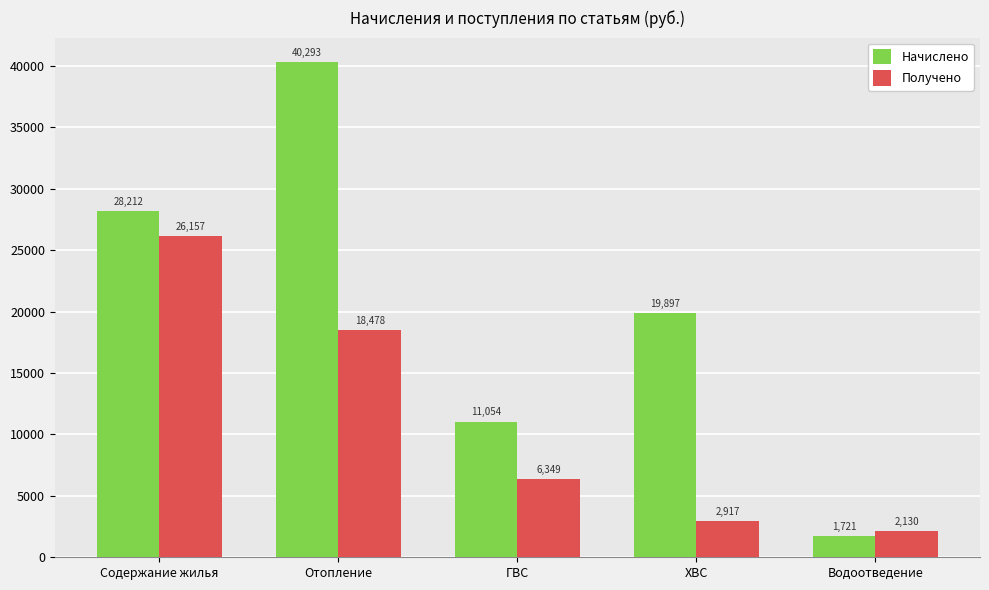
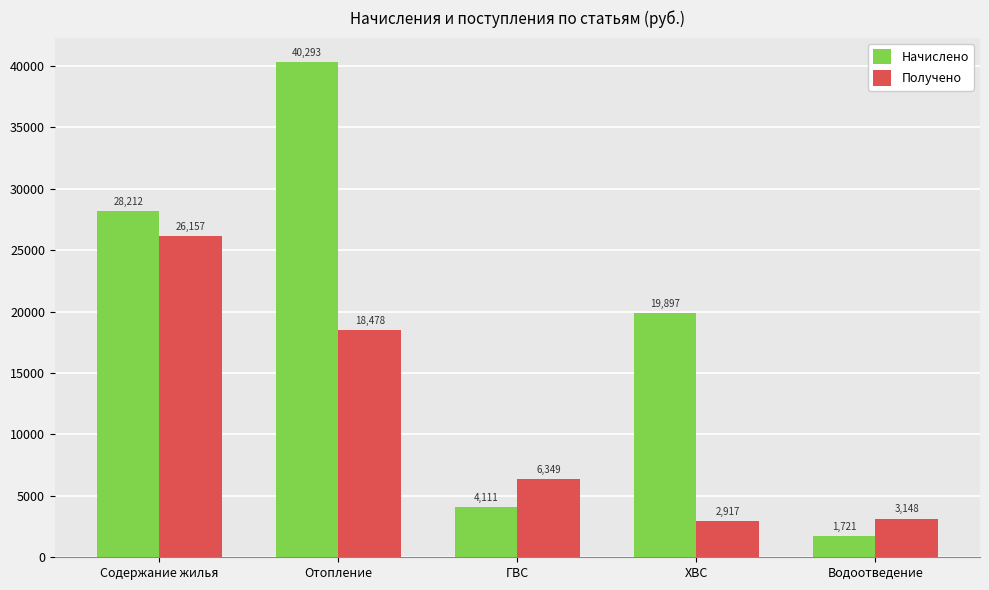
  {
    "Начислено": {
      "Содержание жилья": "28,212",
      "Отопление": "40,293",
-     "ГВС": "11,054",
+     "ГВС": "4,111",
      "ХВС": "19,897",
      "Водоотведение": "1,721"
    },
    "Получено": {
      "Содержание жилья": "26,157",
      "Отопление": "18,478",
      "ГВС": "6,349",
      "ХВС": "2,917",
-     "Водоотведение": "2,130"
+     "Водоотведение": "3,148"
    }
  }
